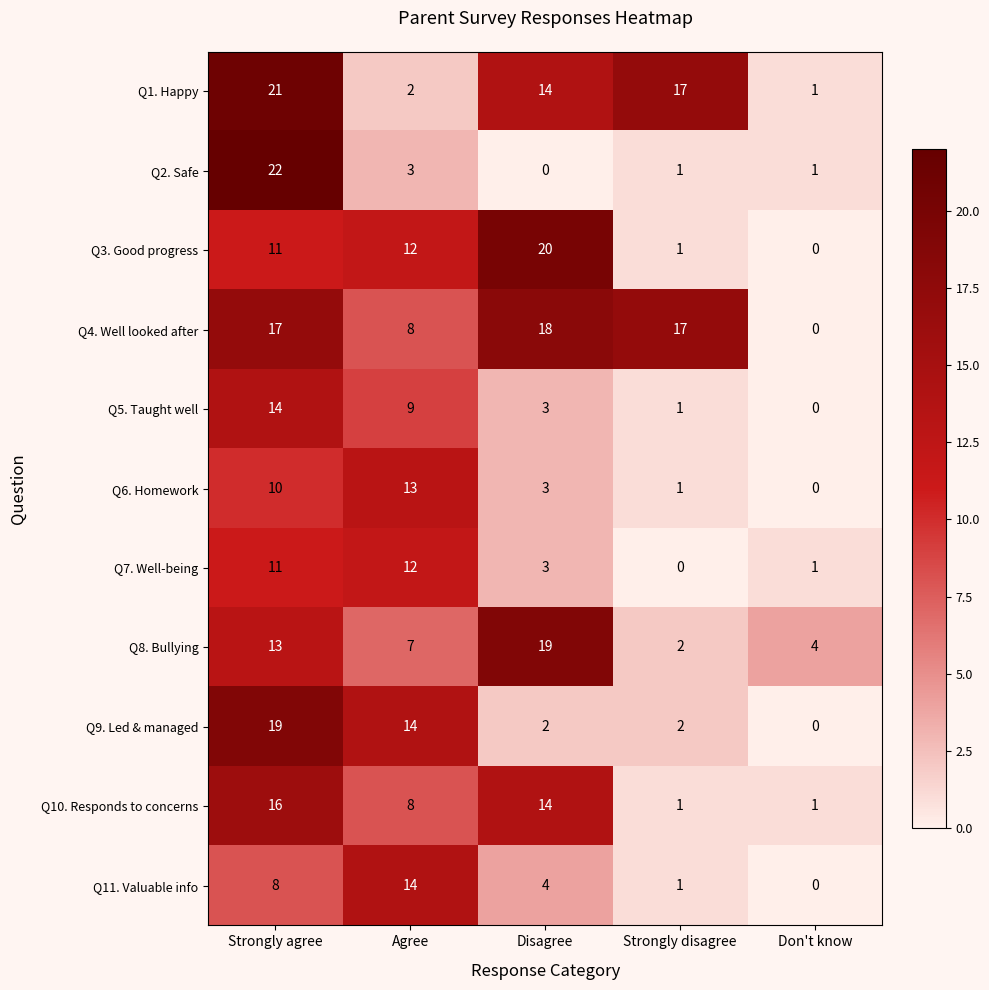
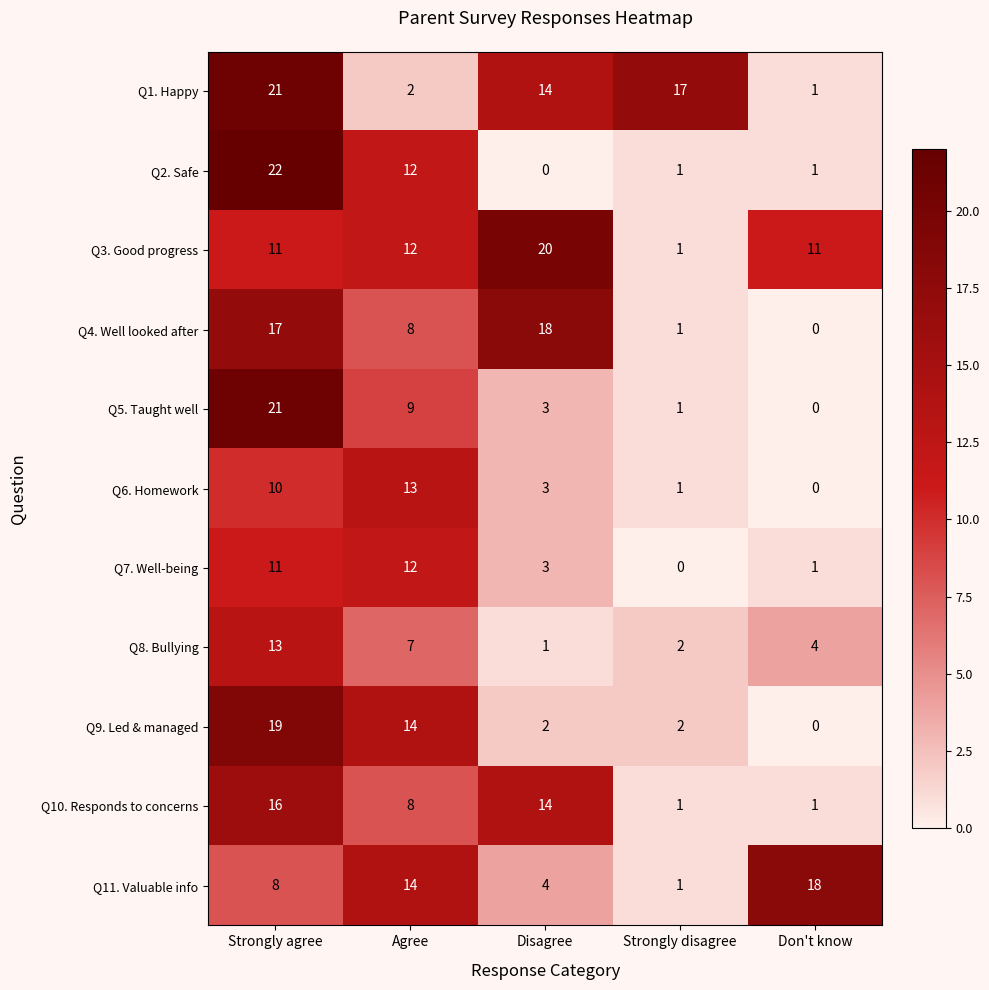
  {
    "Q1. Happy": {
      "Strongly agree": 21,
      "Agree": 2,
      "Disagree": 14,
      "Strongly disagree": 17,
      "Don't know": 1
    },
    "Q2. Safe": {
      "Strongly agree": 22,
-     "Agree": 3,
+     "Agree": 12,
      "Disagree": 0,
      "Strongly disagree": 1,
      "Don't know": 1
    },
    "Q3. Good progress": {
      "Strongly agree": 11,
      "Agree": 12,
      "Disagree": 20,
      "Strongly disagree": 1,
-     "Don't know": 0
+     "Don't know": 11
    },
    "Q4. Well looked after": {
      "Strongly agree": 17,
      "Agree": 8,
      "Disagree": 18,
-     "Strongly disagree": 17,
+     "Strongly disagree": 1,
      "Don't know": 0
    },
    "Q5. Taught well": {
-     "Strongly agree": 14,
+     "Strongly agree": 21,
      "Agree": 9,
      "Disagree": 3,
      "Strongly disagree": 1,
      "Don't know": 0
    },
    "Q6. Homework": {
      "Strongly agree": 10,
      "Agree": 13,
      "Disagree": 3,
      "Strongly disagree": 1,
      "Don't know": 0
    },
    "Q7. Well-being": {
      "Strongly agree": 11,
      "Agree": 12,
      "Disagree": 3,
      "Strongly disagree": 0,
      "Don't know": 1
    },
    "Q8. Bullying": {
      "Strongly agree": 13,
      "Agree": 7,
-     "Disagree": 19,
+     "Disagree": 1,
      "Strongly disagree": 2,
      "Don't know": 4
    },
    "Q9. Led & managed": {
      "Strongly agree": 19,
      "Agree": 14,
      "Disagree": 2,
      "Strongly disagree": 2,
      "Don't know": 0
    },
    "Q10. Responds to concerns": {
      "Strongly agree": 16,
      "Agree": 8,
      "Disagree": 14,
      "Strongly disagree": 1,
      "Don't know": 1
    },
    "Q11. Valuable info": {
      "Strongly agree": 8,
      "Agree": 14,
      "Disagree": 4,
      "Strongly disagree": 1,
-     "Don't know": 0
+     "Don't know": 18
    }
  }
